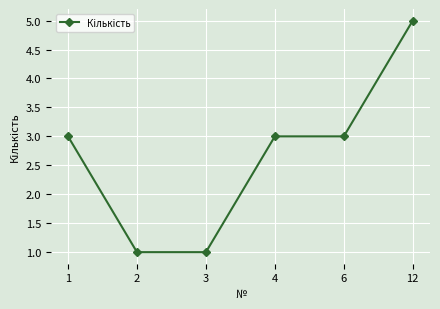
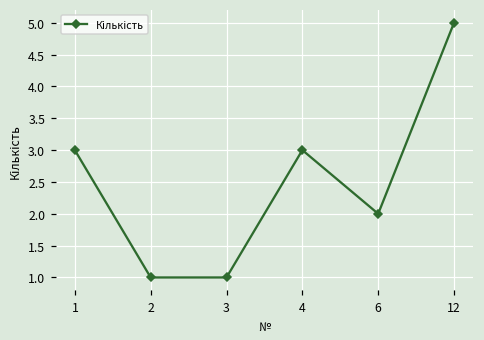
  {
    "1": 3,
    "2": 1,
    "3": 1,
    "4": 3,
-   "6": 3,
+   "6": 2,
    "12": 5
  }
